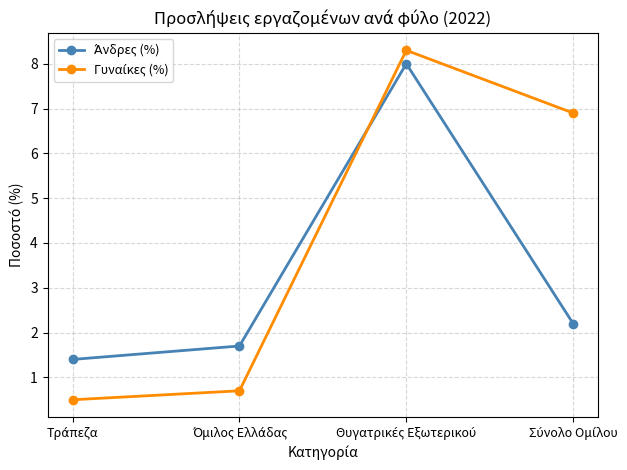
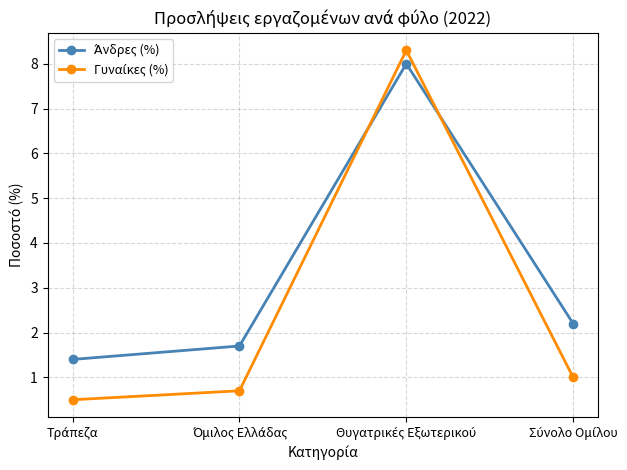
  {
    "Άνδρες (%)": {
      "Τράπεζα": 1.4,
      "Όμιλος Ελλάδας": 1.7,
      "Θυγατρικές Εξωτερικού": 8.0,
      "Σύνολο Ομίλου": 2.2
    },
    "Γυναίκες (%)": {
      "Τράπεζα": 0.5,
      "Όμιλος Ελλάδας": 0.7,
      "Θυγατρικές Εξωτερικού": 8.3,
-     "Σύνολο Ομίλου": 6.9
+     "Σύνολο Ομίλου": 1.0
    }
  }
